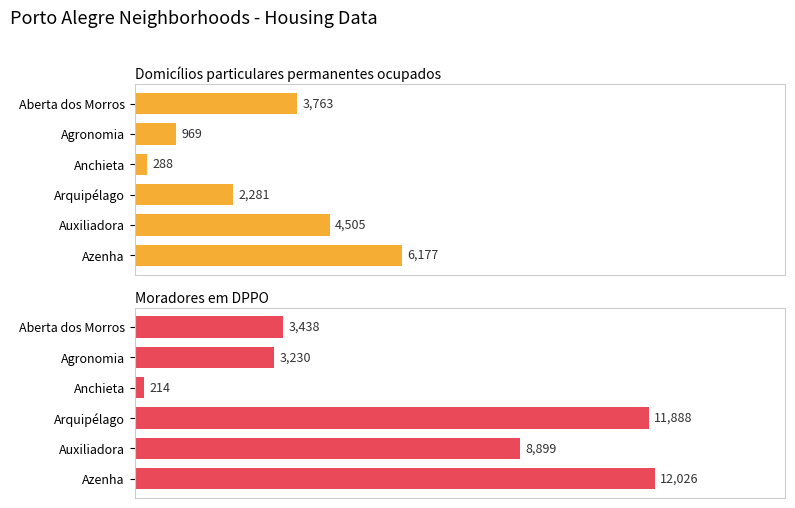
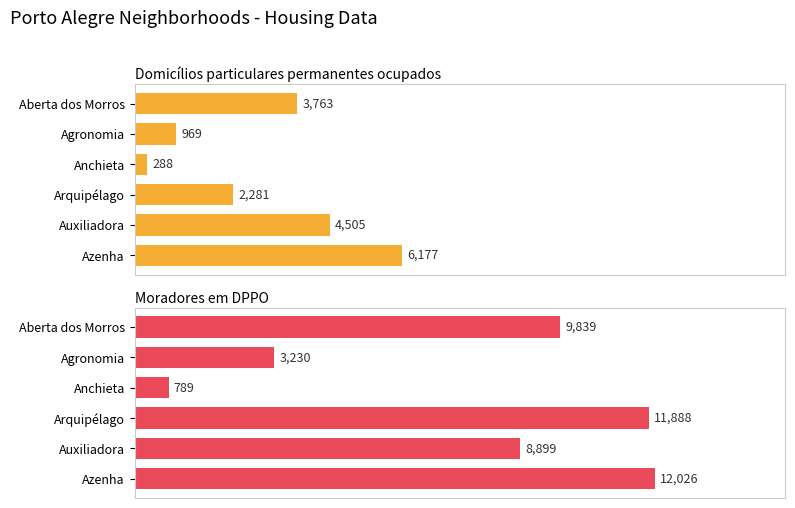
  {
    "Domicílios particulares permanentes ocupados": {
      "Aberta dos Morros": "3,763",
      "Agronomia": "969",
      "Anchieta": "288",
      "Arquipélago": "2,281",
      "Auxiliadora": "4,505",
      "Azenha": "6,177"
    },
    "Moradores em DPPO": {
-     "Aberta dos Morros": "3,438",
+     "Aberta dos Morros": "9,839",
      "Agronomia": "3,230",
-     "Anchieta": "214",
+     "Anchieta": "789",
      "Arquipélago": "11,888",
      "Auxiliadora": "8,899",
      "Azenha": "12,026"
    }
  }
